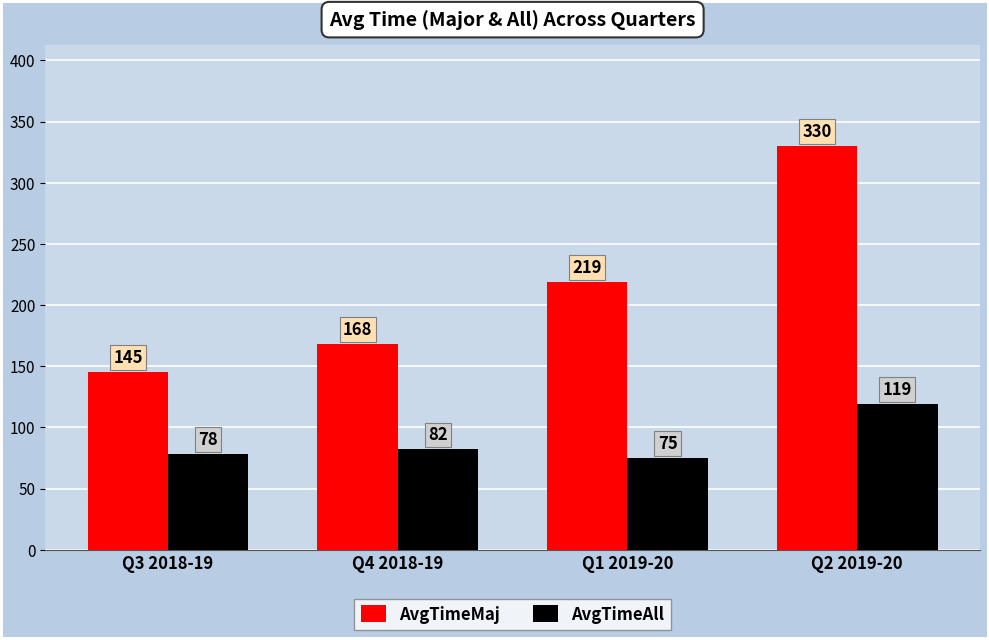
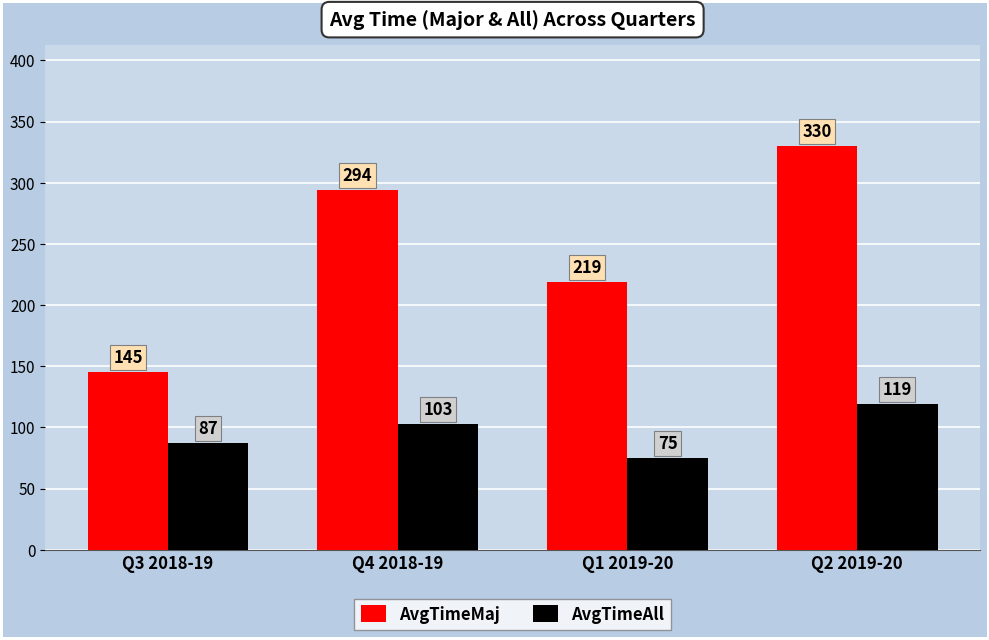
  {
    "AvgTimeMaj": {
-     "Q4 2018-19": 168
+     "Q4 2018-19": 294
    },
    "AvgTimeAll": {
-     "Q3 2018-19": 78,
-     "Q4 2018-19": 82
+     "Q3 2018-19": 87,
+     "Q4 2018-19": 103
    }
  }
